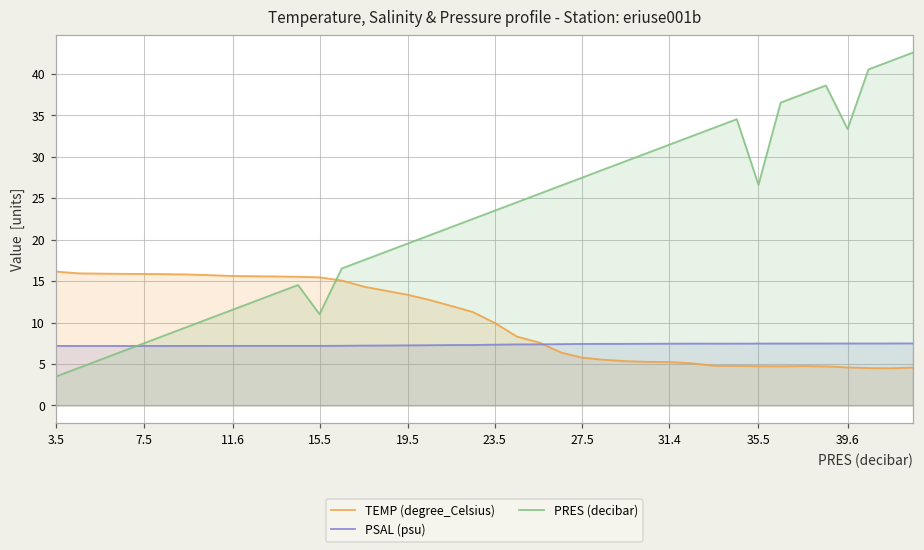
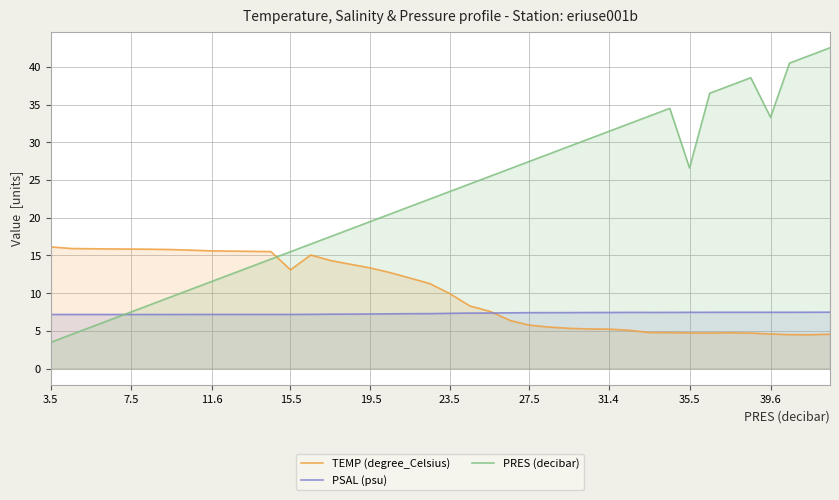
  {
    "TEMP (degree_Celsius)": {
      "3.5": 16,
      "7.5": 16,
      "11.6": 16,
-     "15.5": 15,
+     "15.5": 13,
      "19.5": 13,
      "23.5": 10,
      "27.5": 6,
      "31.4": 5,
      "35.5": 5,
      "39.6": 5
    },
    "PSAL (psu)": {
      "3.5": 7,
      "7.5": 7,
      "11.6": 7,
      "15.5": 7,
      "19.5": 7,
      "23.5": 7,
      "27.5": 7,
      "31.4": 7,
      "35.5": 7,
      "39.6": 7
    },
    "PRES (decibar)": {
      "3.5": 3,
      "7.5": 8,
      "11.6": 12,
-     "15.5": 11,
+     "15.5": 16,
      "19.5": 20,
      "23.5": 23,
      "27.5": 27,
      "31.4": 31,
      "35.5": 27,
      "39.6": 33
    }
  }
